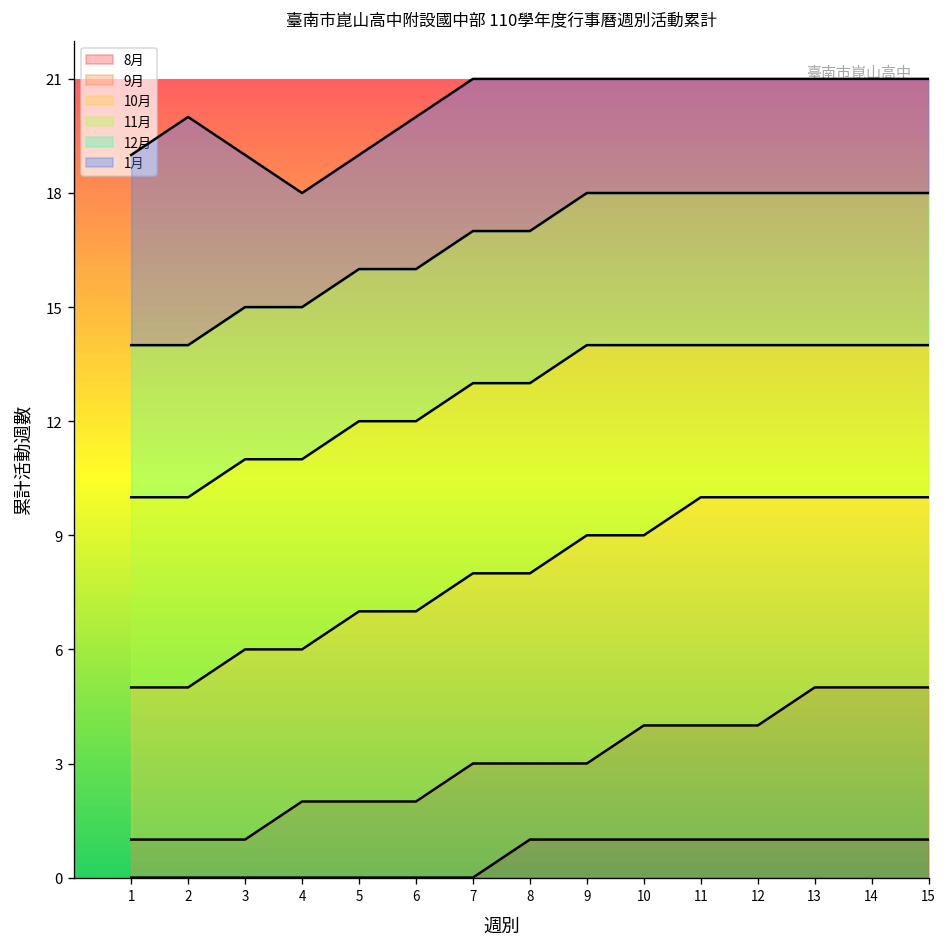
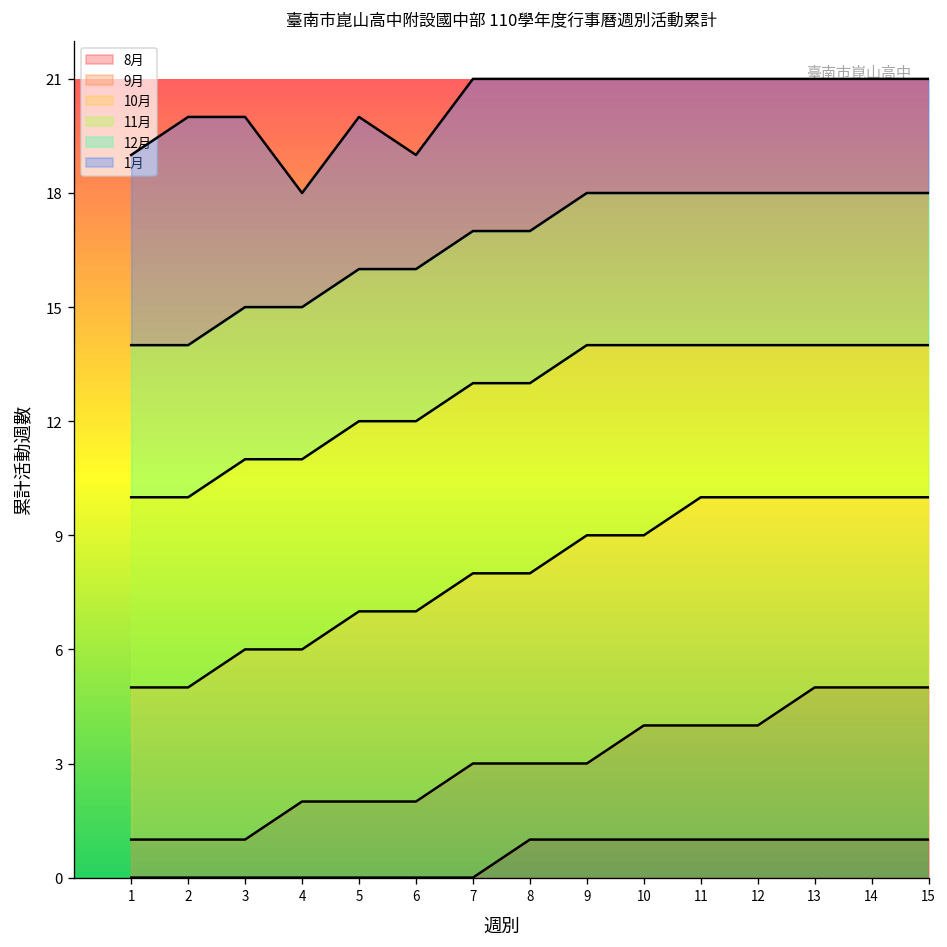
  {
    "12月": {
      "1": 14,
      "2": 14,
      "3": 15,
      "4": 15,
      "5": 16,
      "6": 16,
      "7": 17,
      "8": 17,
      "9": 18,
      "10": 18,
      "11": 18,
      "12": 18,
      "13": 18,
      "14": 18,
      "15": 18
    },
    "1月": {
      "2": 20,
-     "3": 19,
+     "3": 20,
      "4": 18,
-     "5": 19,
-     "6": 20,
+     "5": 20,
+     "6": 19,
      "7": 21,
      "8": 21,
      "9": 21,
      "10": 21,
      "11": 21,
      "12": 21,
      "13": 21,
      "14": 21,
      "15": 21
    }
  }
